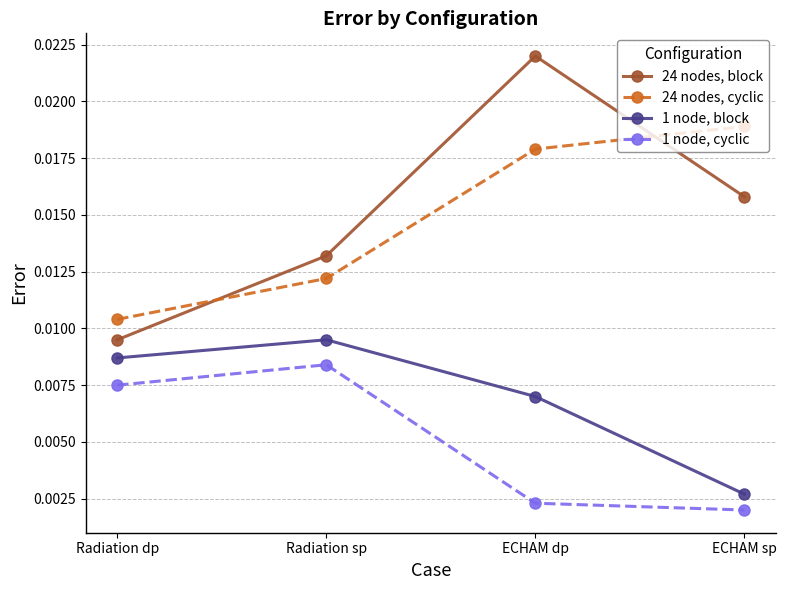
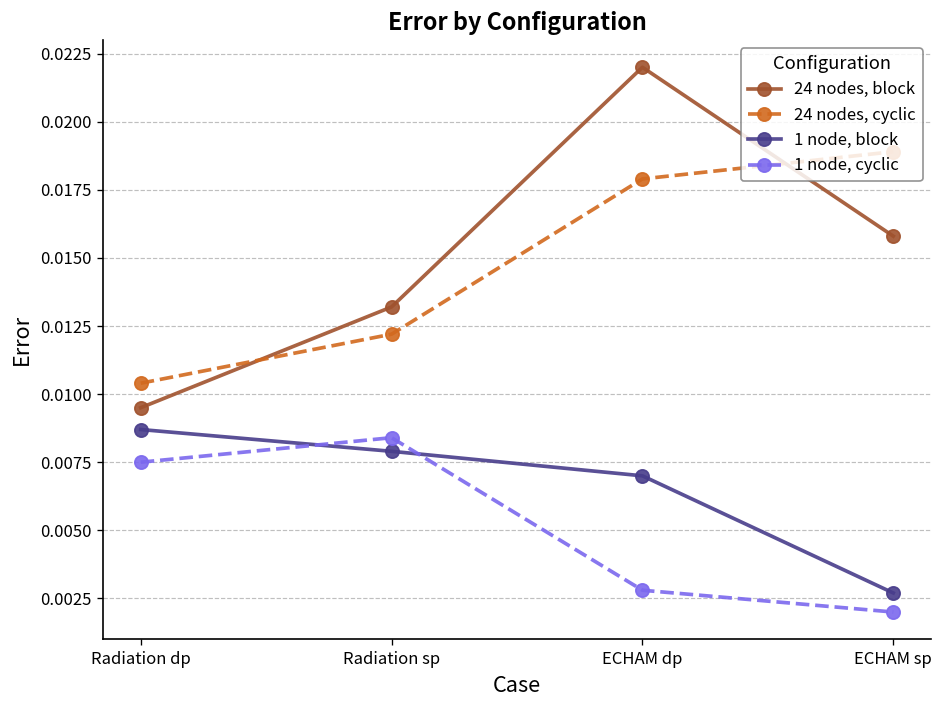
  {
    "1 node, block": {
      "Radiation dp": 0.0087,
-     "Radiation sp": 0.0095,
+     "Radiation sp": 0.0079,
      "ECHAM dp": 0.0070,
      "ECHAM sp": 0.0027
    },
    "1 node, cyclic": {
      "Radiation dp": 0.0075,
      "Radiation sp": 0.0084,
-     "ECHAM dp": 0.0023,
+     "ECHAM dp": 0.0028,
      "ECHAM sp": 0.0020
    }
  }
